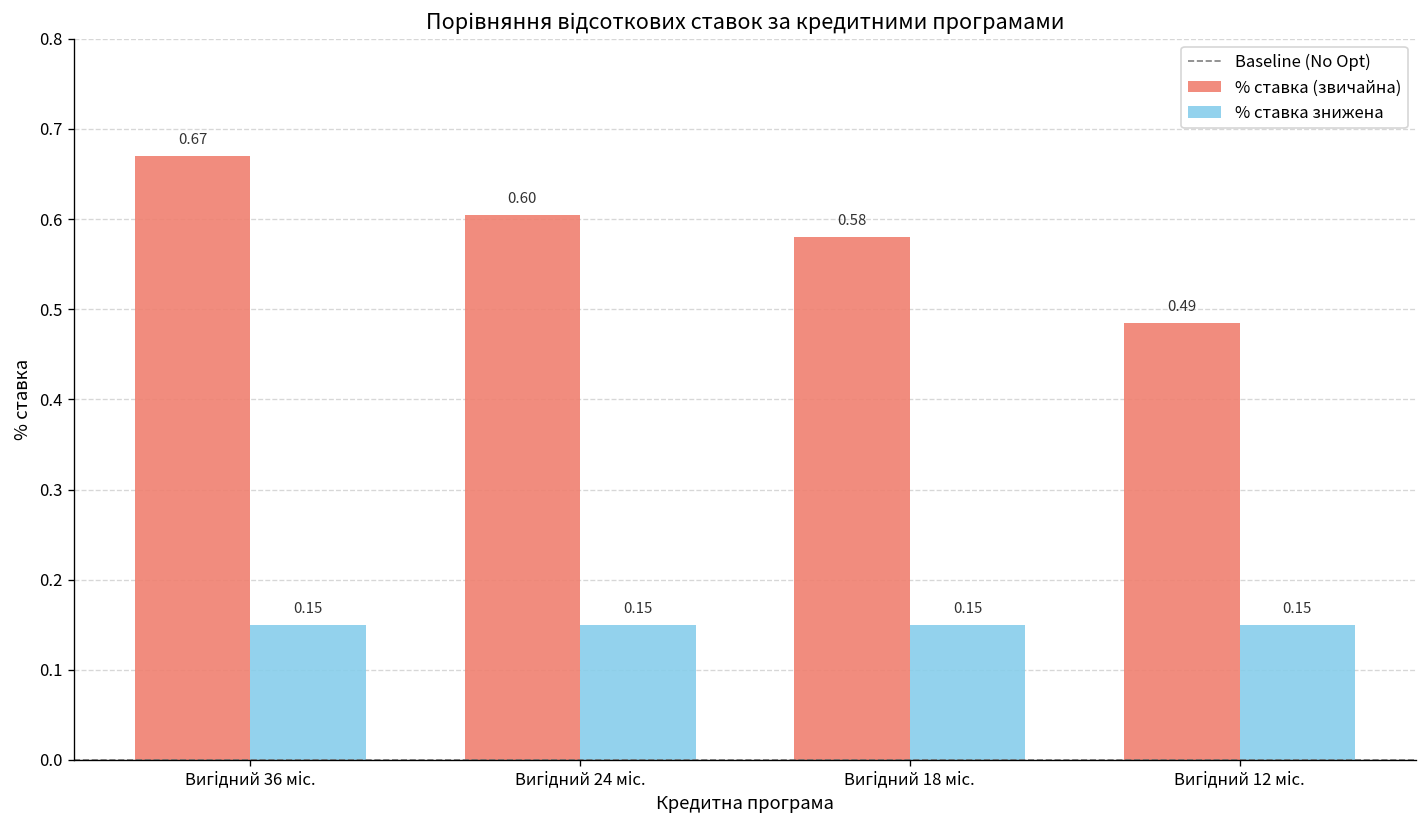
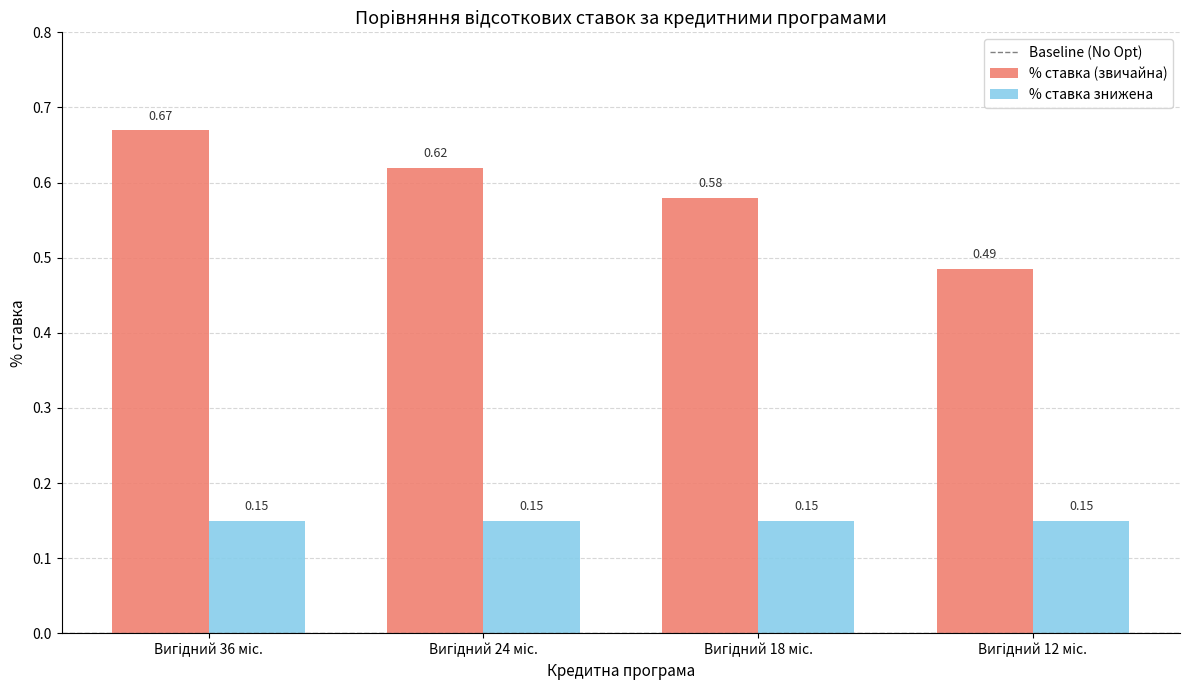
  {
    "% ставка (звичайна)": {
      "Вигідний 36 міс.": 0.67,
-     "Вигідний 24 міс.": 0.60,
+     "Вигідний 24 міс.": 0.62,
      "Вигідний 18 міс.": 0.58,
      "Вигідний 12 міс.": 0.49
    },
    "% ставка знижена": {
      "Вигідний 36 міс.": 0.15,
      "Вигідний 24 міс.": 0.15,
      "Вигідний 18 міс.": 0.15,
      "Вигідний 12 міс.": 0.15
    }
  }
